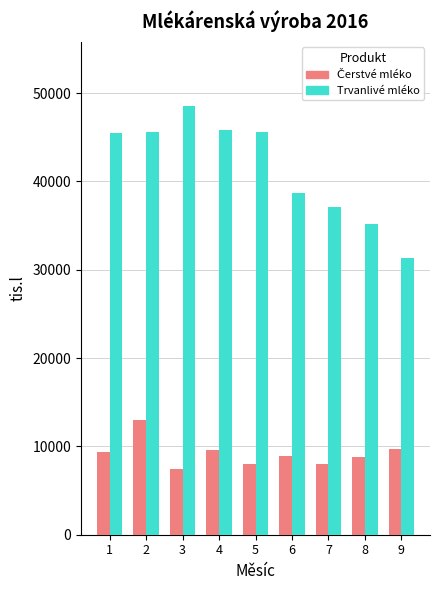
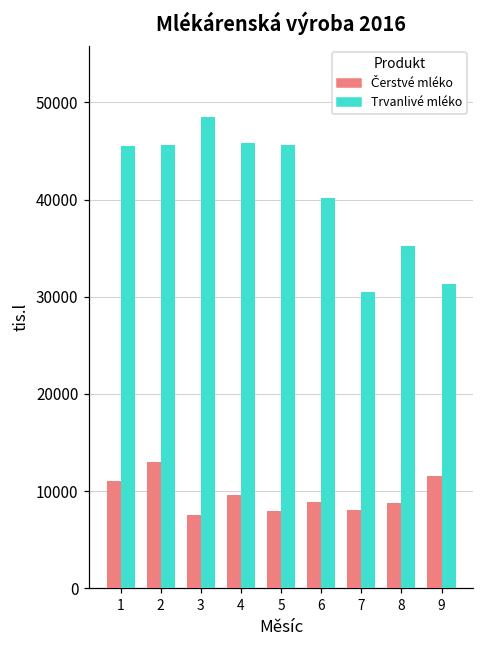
  {
    "Čerstvé mléko": {
-     "1": 9000,
+     "1": 11000,
      "2": 13000,
      "3": 7000,
      "4": 10000,
      "5": 8000,
      "6": 9000,
      "7": 8000,
      "8": 9000,
-     "9": 10000
+     "9": 12000
    },
    "Trvanlivé mléko": {
      "1": 46000,
      "2": 46000,
      "3": 49000,
      "4": 46000,
      "5": 46000,
-     "6": 39000,
-     "7": 37000,
+     "6": 40000,
+     "7": 30000,
      "8": 35000,
      "9": 31000
    }
  }
